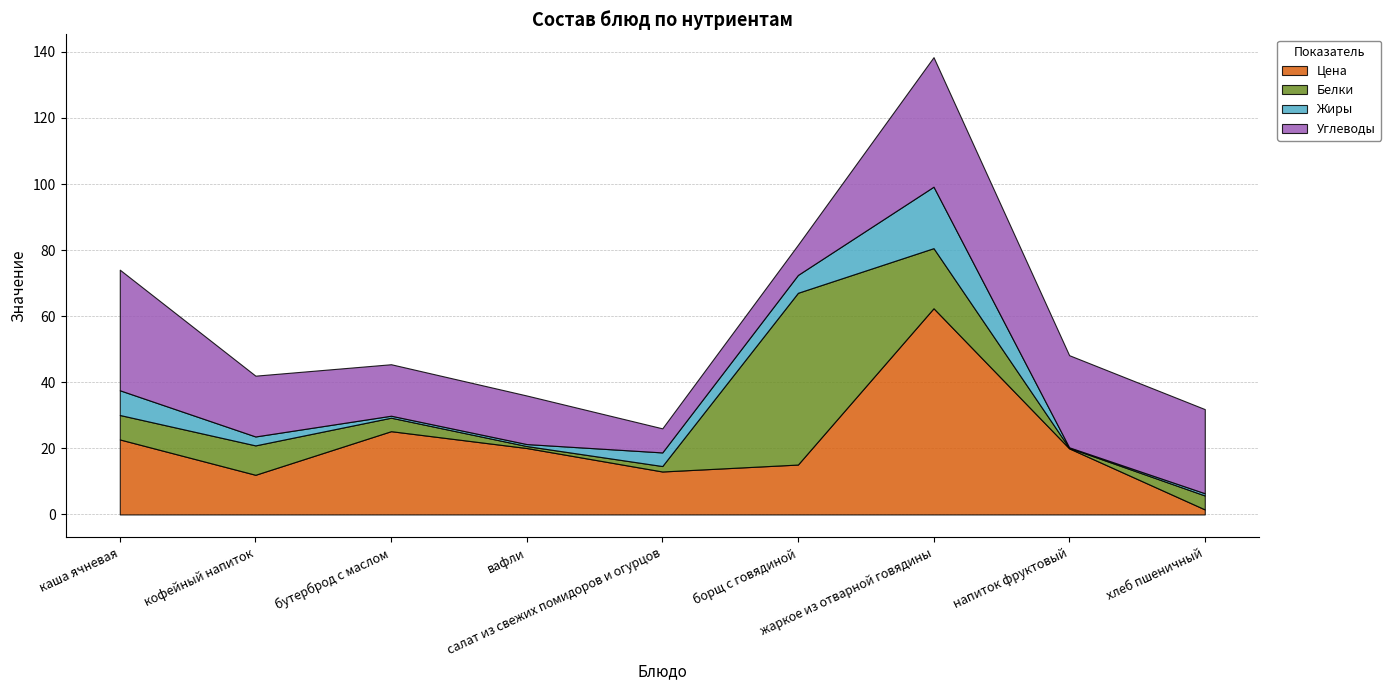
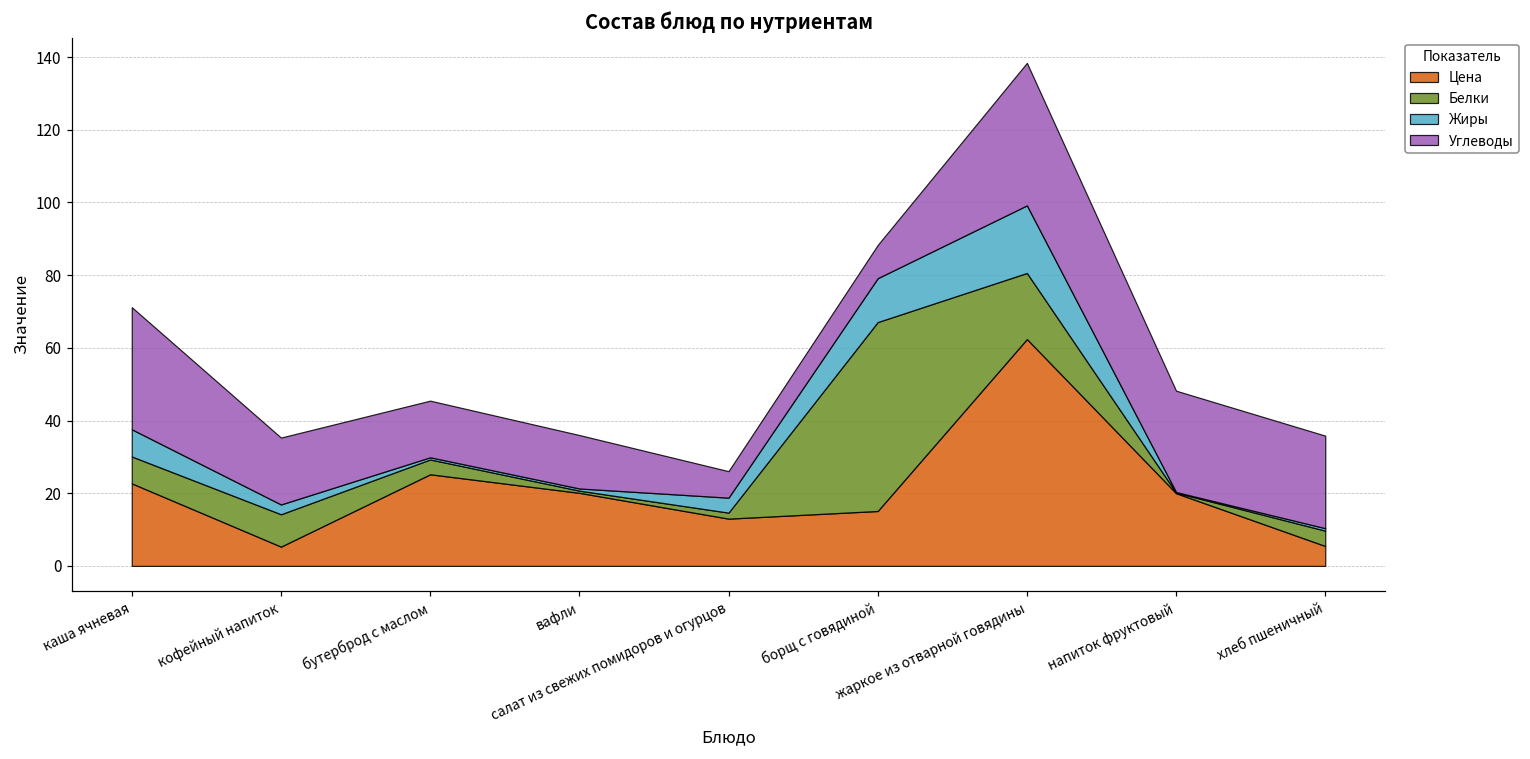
  {
    "Цена": {
      "каша ячневая": 23,
-     "кофейный напиток": 12,
+     "кофейный напиток": 5,
      "бутерброд с маслом": 25,
      "салат из свежих помидоров и огурцов": 13,
      "борщ с говядиной": 15,
      "жаркое из отварной говядины": 62,
-     "хлеб пшеничный": 2
+     "хлеб пшеничный": 5
    },
    "Белки": {
      "каша ячневая": 7,
      "кофейный напиток": 9,
      "салат из свежих помидоров и огурцов": 2,
      "борщ с говядиной": 52,
      "жаркое из отварной говядины": 18
    },
    "Жиры": {
      "каша ячневая": 7,
      "кофейный напиток": 3,
      "салат из свежих помидоров и огурцов": 4,
-     "борщ с говядиной": 5,
+     "борщ с говядиной": 12,
      "жаркое из отварной говядины": 19
    },
    "Углеводы": {
-     "каша ячневая": 37,
+     "каша ячневая": 34,
      "кофейный напиток": 18,
      "бутерброд с маслом": 16,
      "вафли": 15,
      "салат из свежих помидоров и огурцов": 7,
      "борщ с говядиной": 9,
      "жаркое из отварной говядины": 39,
      "напиток фруктовый": 28,
      "хлеб пшеничный": 25
    }
  }
